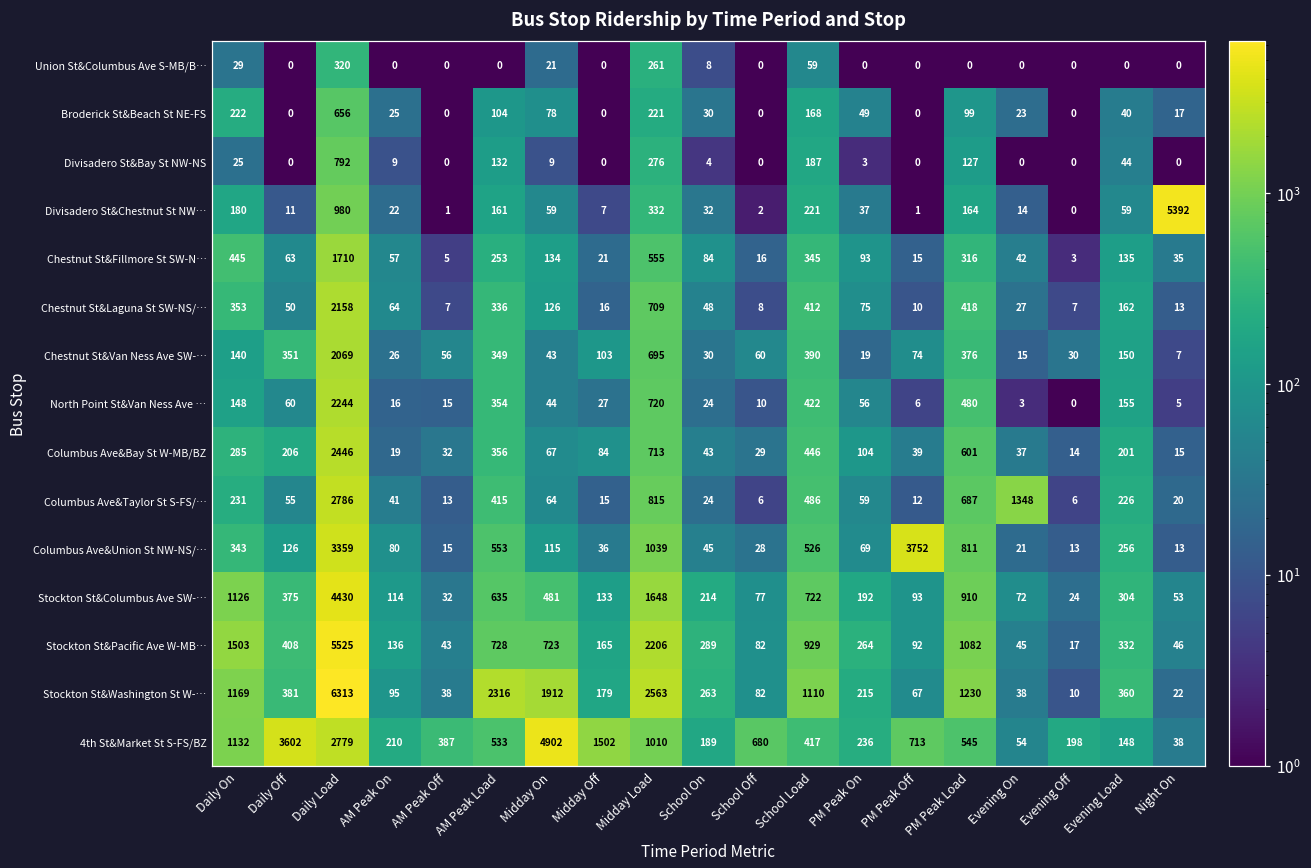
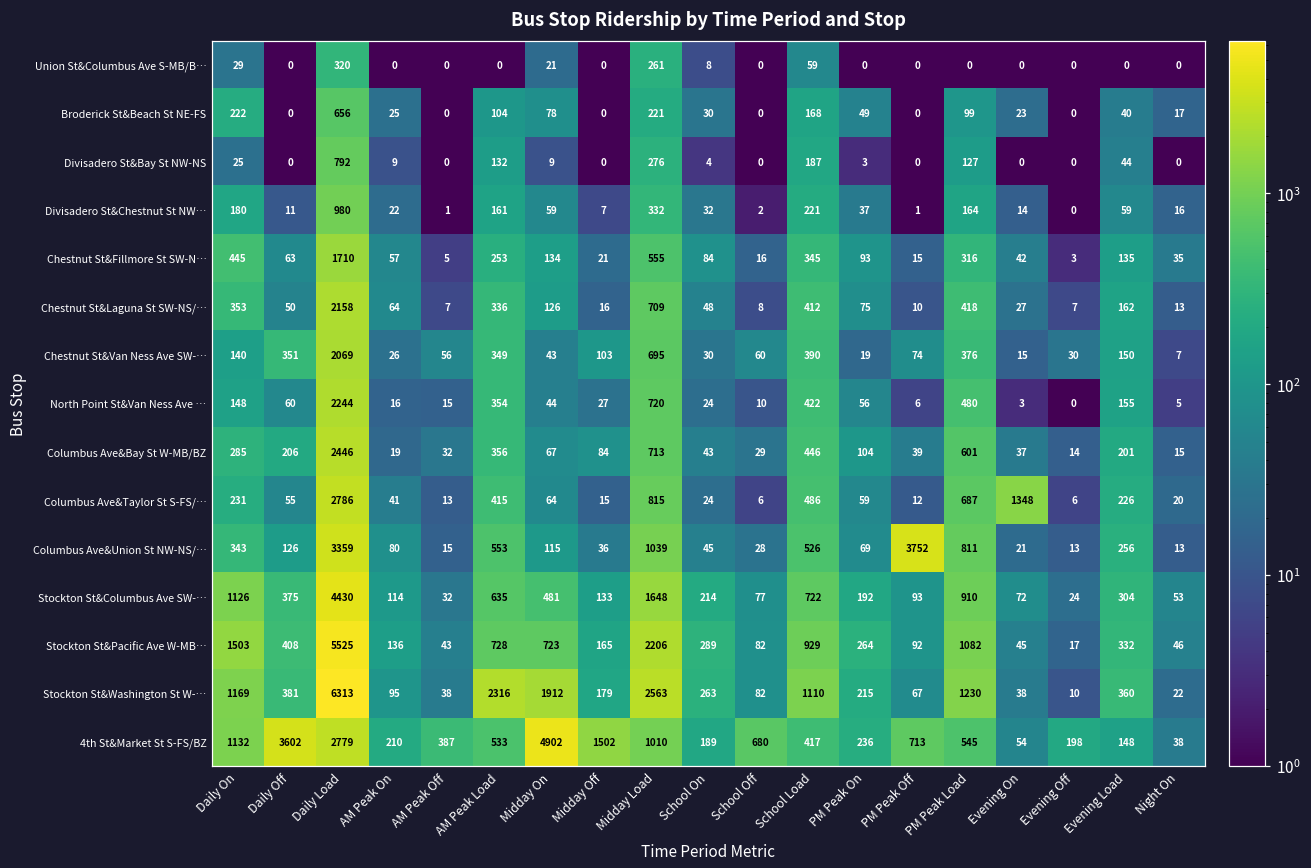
  {
    "Divisadero St&Chestnut St NW…": {
      "Daily On": 180,
      "Daily Off": 11,
      "Daily Load": 980,
      "AM Peak On": 22,
      "AM Peak Off": 1,
      "AM Peak Load": 161,
      "Midday On": 59,
      "Midday Off": 7,
      "Midday Load": 332,
      "School On": 32,
      "School Off": 2,
      "School Load": 221,
      "PM Peak On": 37,
      "PM Peak Off": 1,
      "PM Peak Load": 164,
      "Evening On": 14,
      "Evening Off": 0,
      "Evening Load": 59,
-     "Night On": 5392
+     "Night On": 16
    }
  }
